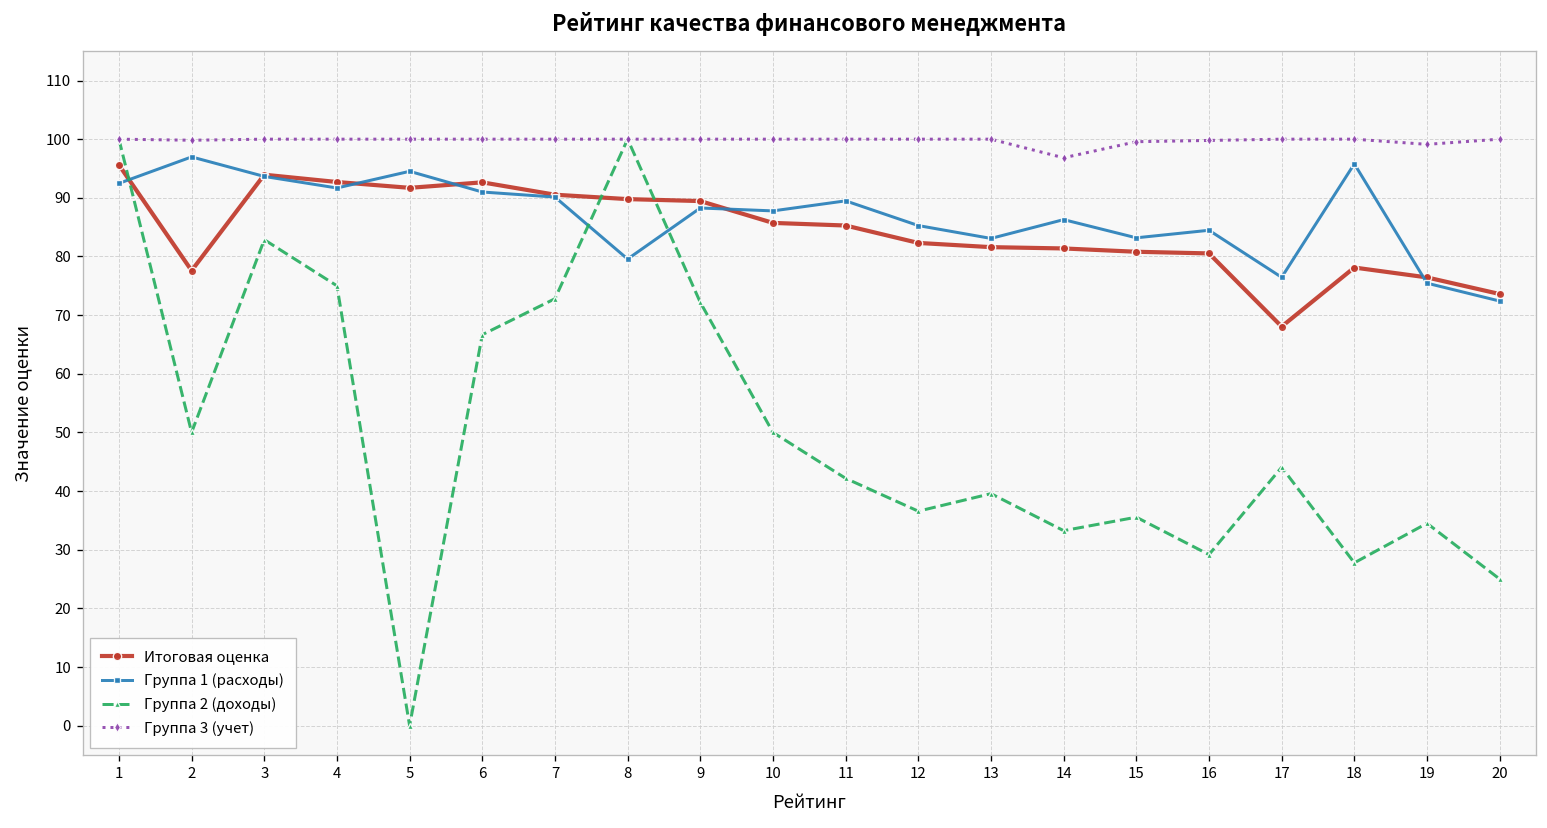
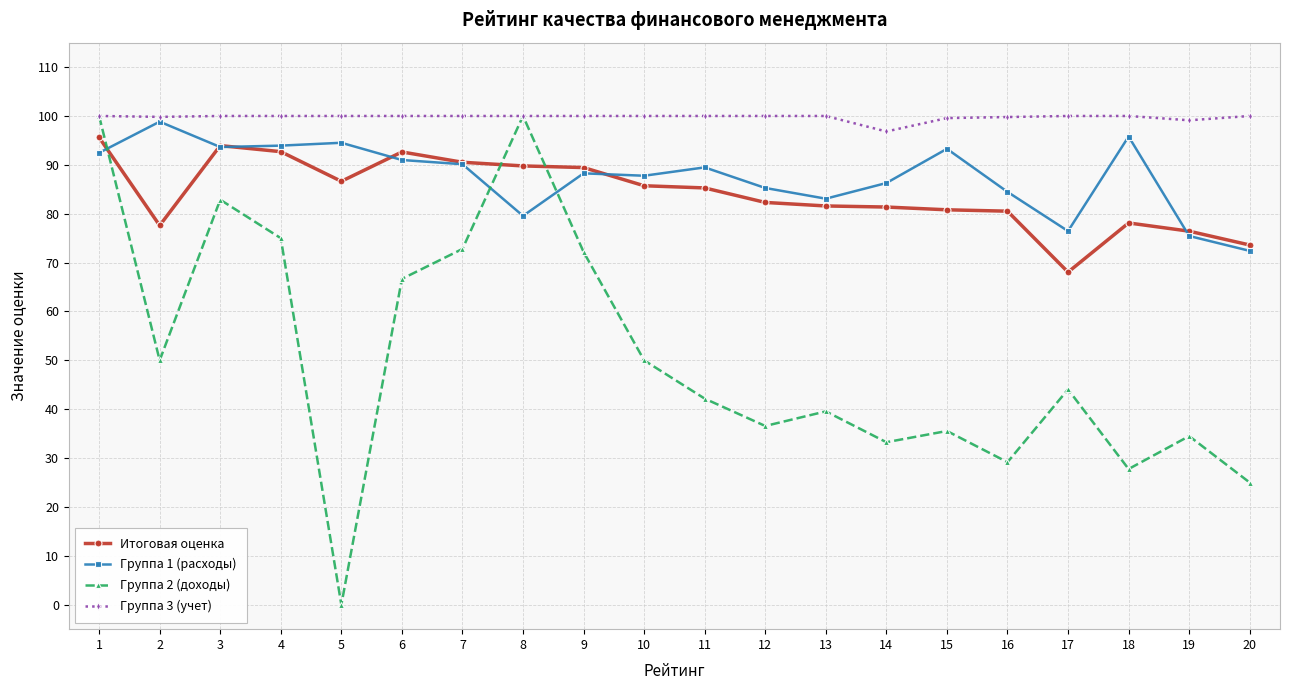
  {
    "Итоговая оценка": {
      "1": 96,
      "2": 78,
      "4": 93,
-     "5": 92,
+     "5": 87,
      "6": 93,
      "8": 90,
      "9": 89,
      "10": 86,
      "11": 85,
      "12": 82,
      "13": 82,
      "14": 81,
      "15": 81,
      "16": 81,
      "17": 68,
      "18": 78,
      "19": 76,
      "20": 74
    },
    "Группа 1 (расходы)": {
      "1": 92,
-     "2": 97,
-     "4": 92,
+     "2": 99,
+     "4": 94,
      "5": 95,
      "6": 91,
      "8": 80,
      "9": 88,
      "10": 88,
      "11": 89,
      "12": 85,
      "13": 83,
      "14": 86,
-     "15": 83,
+     "15": 93,
      "16": 84,
      "17": 76,
      "18": 96,
      "19": 75,
      "20": 72
    },
    "Группа 2 (доходы)": {
      "2": 50,
      "3": 83,
      "4": 75,
      "5": 0,
      "6": 67,
      "7": 73,
      "9": 72,
      "10": 50,
      "11": 42,
      "12": 37,
      "13": 40,
      "14": 33,
      "15": 36,
      "16": 29,
      "17": 44,
      "18": 28,
      "19": 35,
      "20": 25
    },
    "Группа 3 (учет)": {
      "2": 100,
      "3": 100,
      "4": 100,
      "5": 100,
      "6": 100,
      "7": 100,
      "9": 100,
      "10": 100,
      "11": 100,
      "12": 100,
      "13": 100,
      "14": 97,
      "15": 100,
      "16": 100,
      "17": 100,
      "18": 100,
      "19": 99,
      "20": 100
    }
  }
